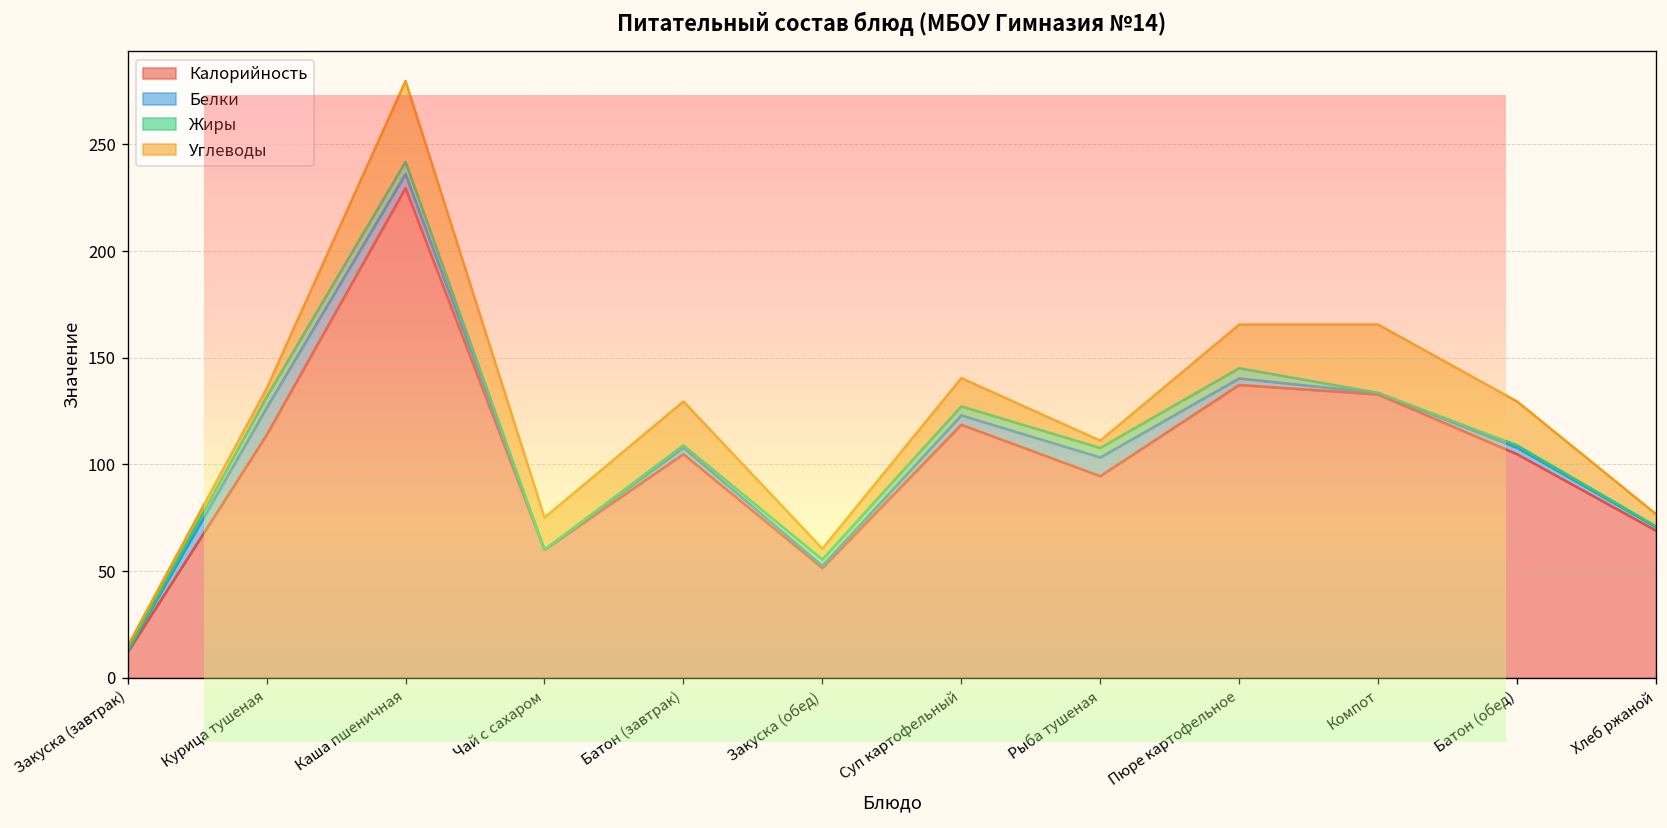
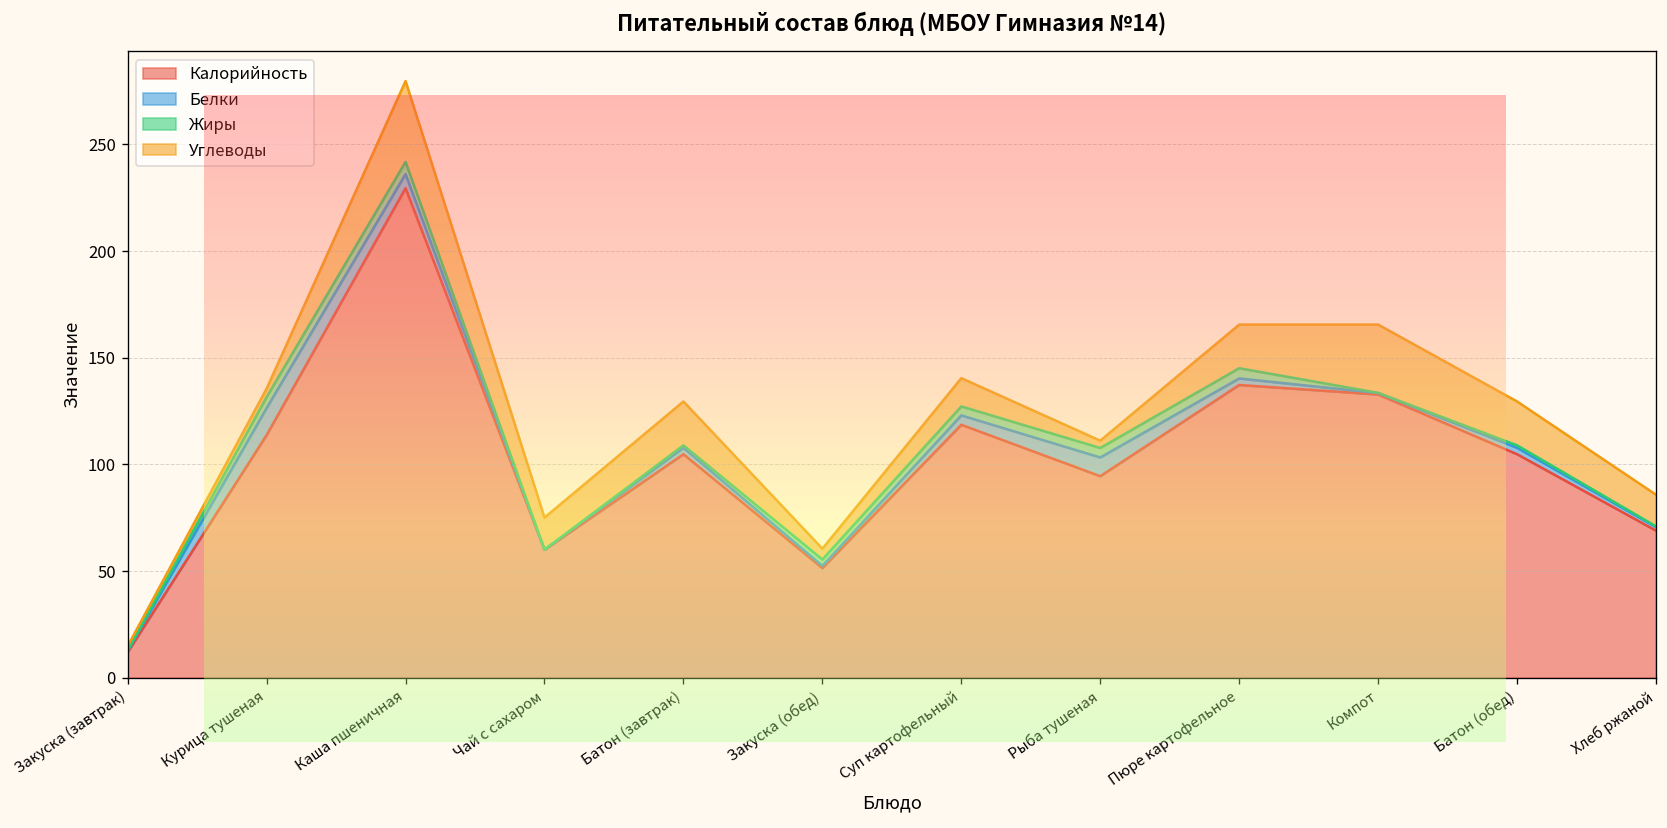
  {
    "Калорийность": {
      "Хлеб ржаной": 69
    },
    "Углеводы": {
      "Закуска (завтрак)": 2,
-     "Хлеб ржаной": 6
+     "Хлеб ржаной": 15
    }
  }
